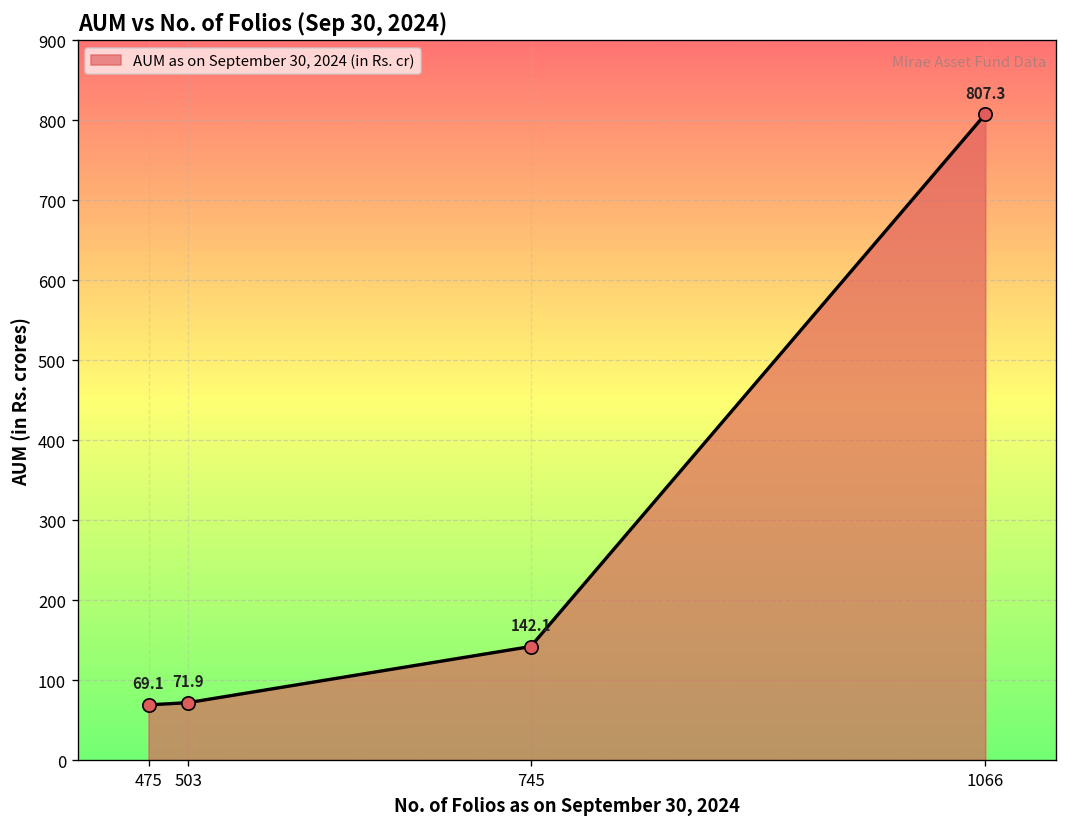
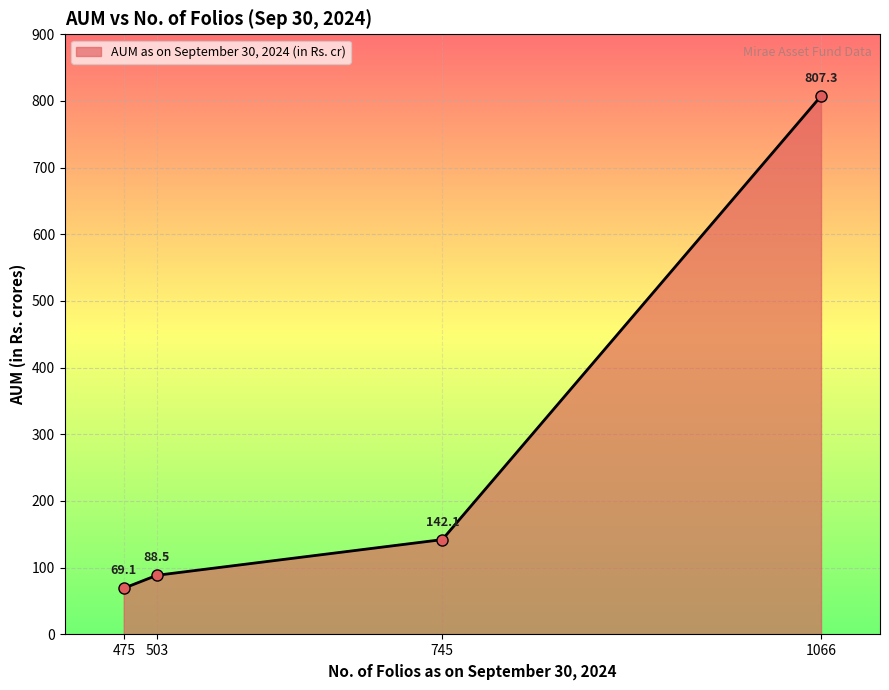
  {
    "475": 69.1,
-   "503": 71.9,
+   "503": 88.5,
    "745": 142.1,
    "1066": 807.3
  }
